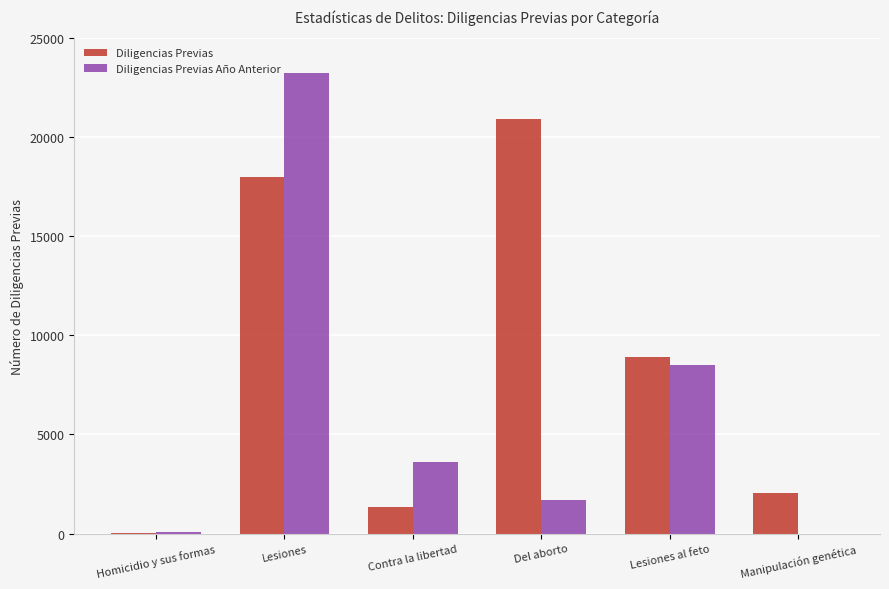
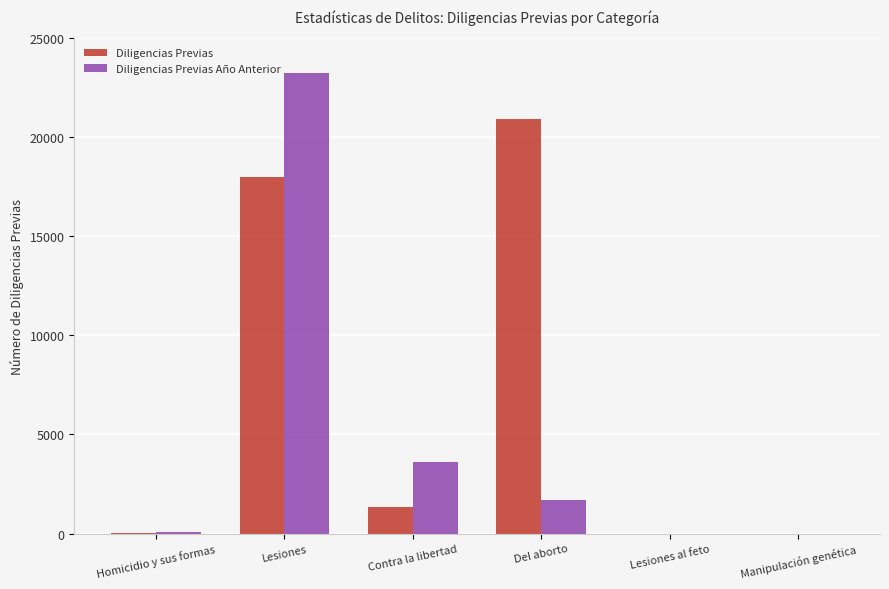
  {
    "Diligencias Previas": {
      "Lesiones": 18000,
      "Contra la libertad": 1300,
      "Del aborto": 21000,
-     "Lesiones al feto": 8900,
-     "Manipulación genética": 2000
+     "Lesiones al feto": 0,
+     "Manipulación genética": 0
    },
    "Diligencias Previas Año Anterior": {
      "Lesiones": 23200,
      "Contra la libertad": 3600,
      "Del aborto": 1700,
-     "Lesiones al feto": 8500,
+     "Lesiones al feto": 0,
      "Manipulación genética": 0
    }
  }
